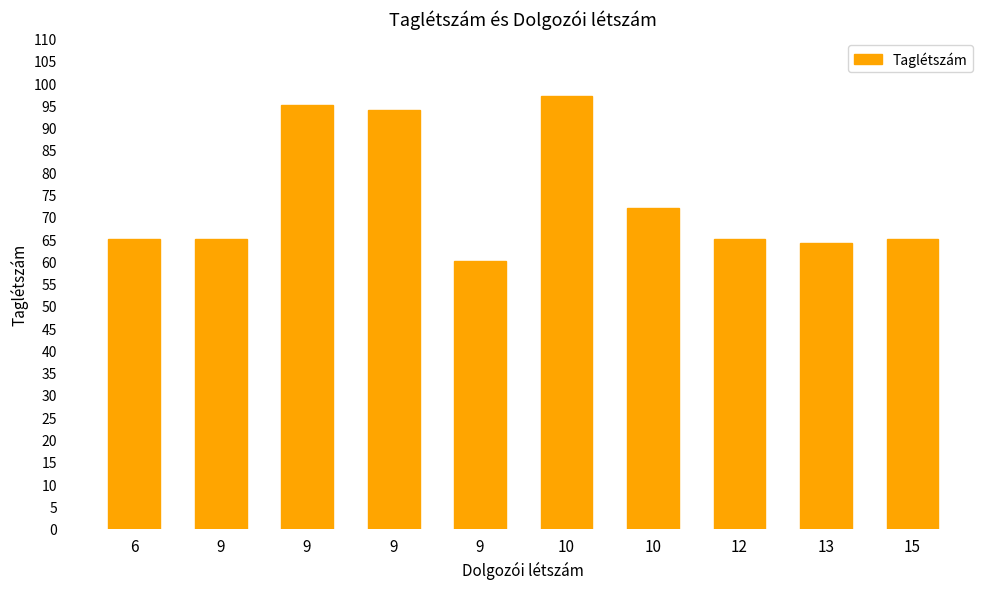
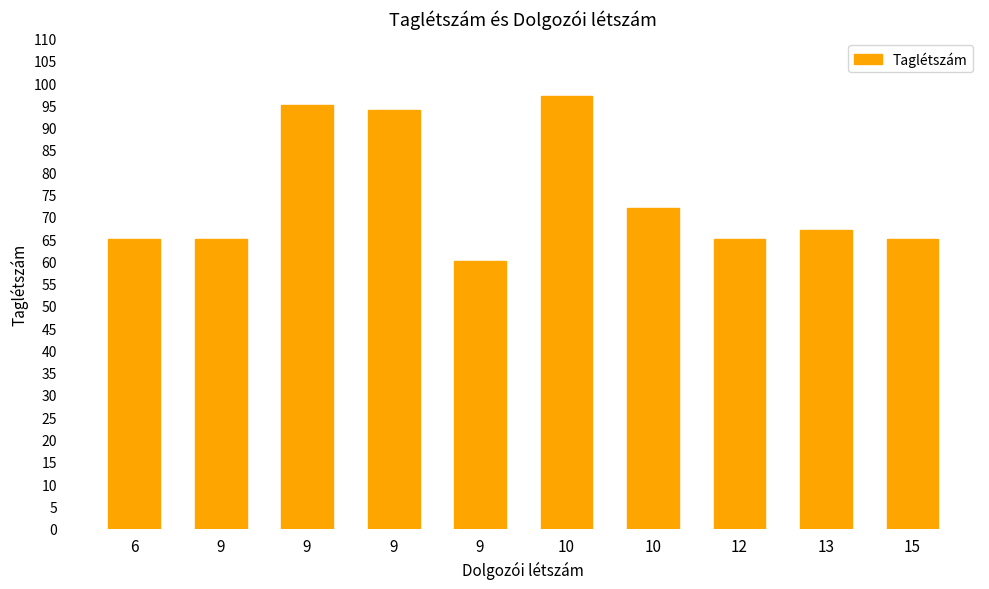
  {
    "6": 65,
    "12": 65,
-   "13": 64,
+   "13": 67,
    "15": 65
  }
